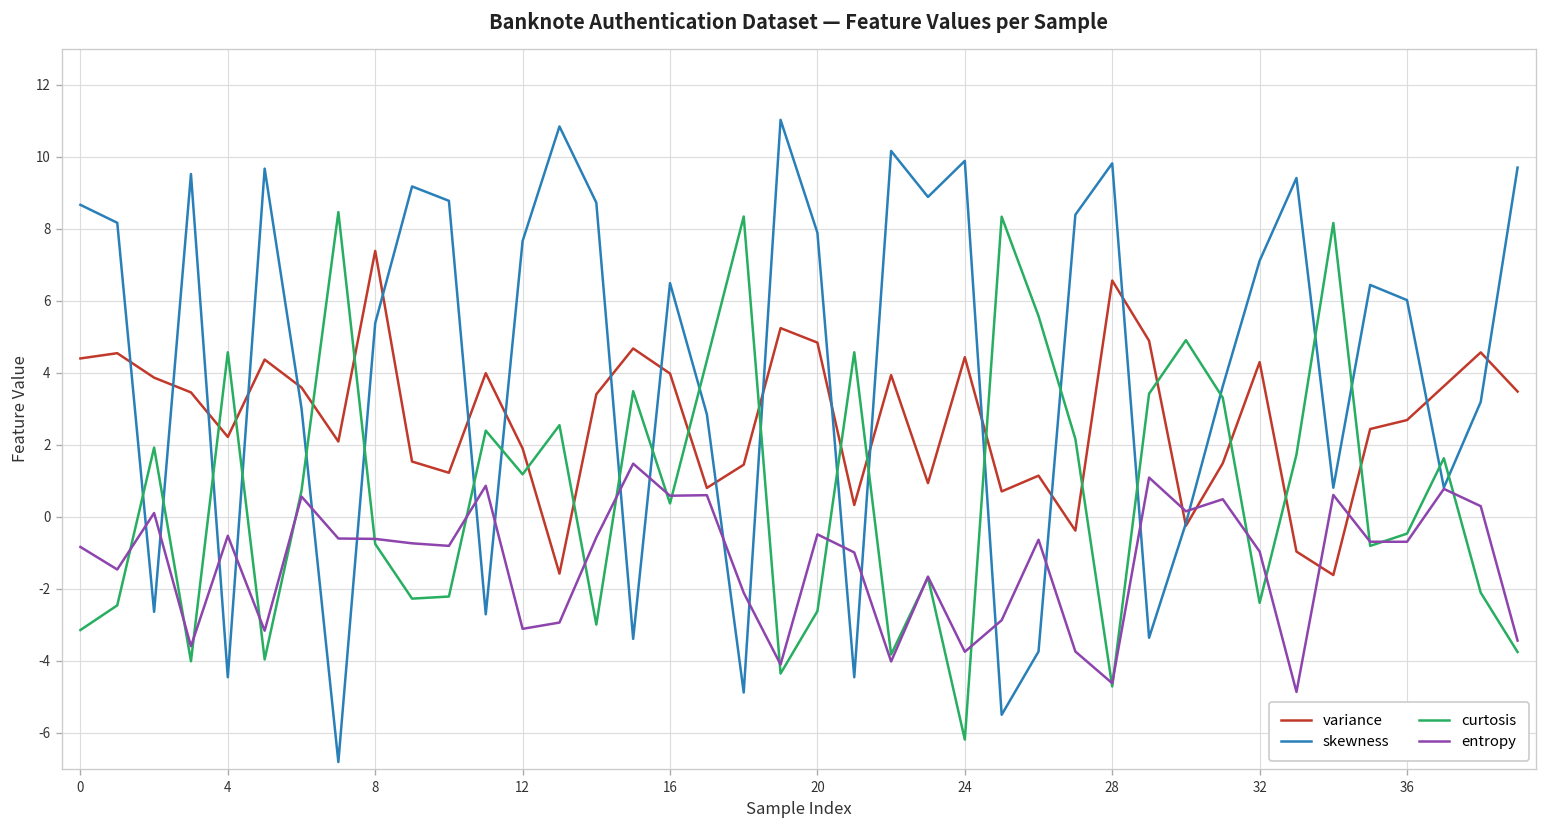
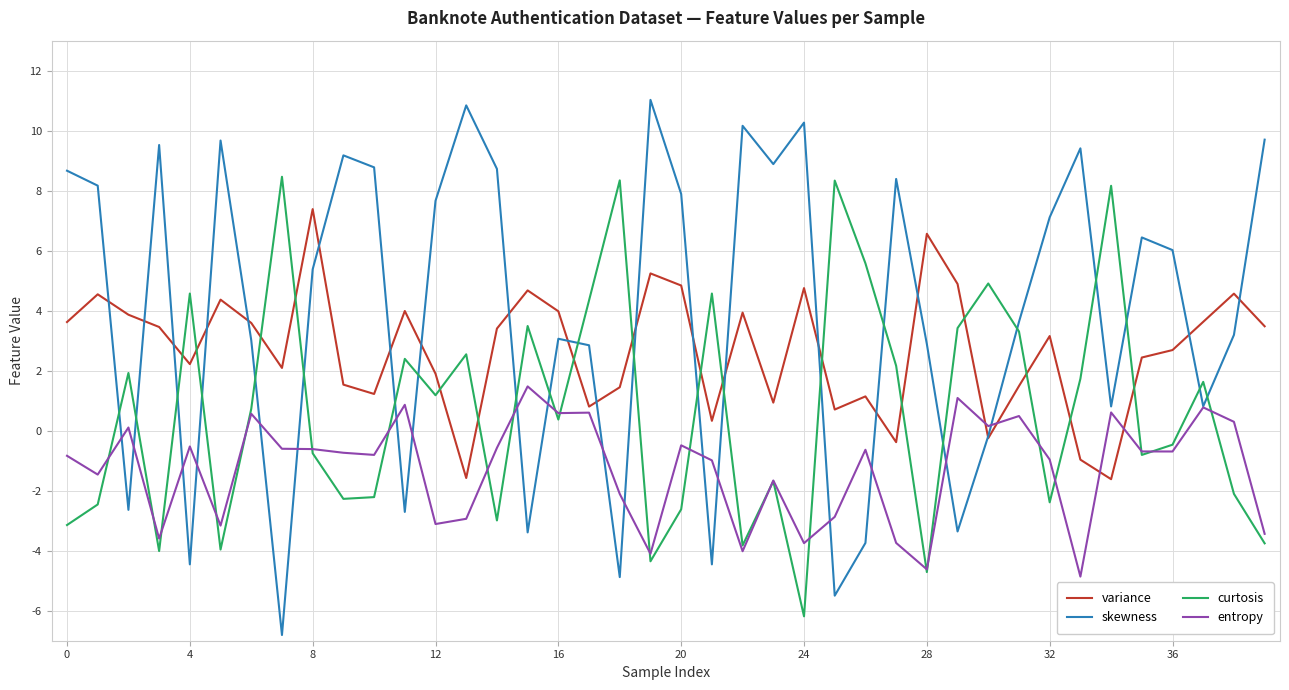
  {
    "variance": {
-     "0": 4.4,
+     "0": 3.6,
      "4": 2.2,
      "8": 7.4,
      "12": 1.9,
      "16": 4.0,
      "20": 4.8,
-     "24": 4.4,
+     "24": 4.8,
      "28": 6.6,
-     "32": 4.3,
+     "32": 3.2,
      "36": 2.7
    },
    "skewness": {
      "0": 8.7,
      "4": -4.5,
      "8": 5.4,
      "12": 7.7,
-     "16": 6.5,
+     "16": 3.1,
      "20": 7.9,
-     "24": 9.9,
-     "28": 9.8,
+     "24": 10.3,
+     "28": 2.9,
      "32": 7.1,
      "36": 6.0
    },
    "curtosis": {
      "0": -3.1,
      "4": 4.6,
      "8": -0.8,
      "12": 1.2,
      "16": 0.4,
      "20": -2.6,
      "24": -6.2,
      "28": -4.7,
      "32": -2.4,
      "36": -0.5
    },
    "entropy": {
      "0": -0.8,
      "4": -0.5,
      "8": -0.6,
      "12": -3.1,
      "16": 0.6,
      "20": -0.5,
      "24": -3.7,
      "28": -4.6,
      "32": -1.0,
      "36": -0.7
    }
  }
